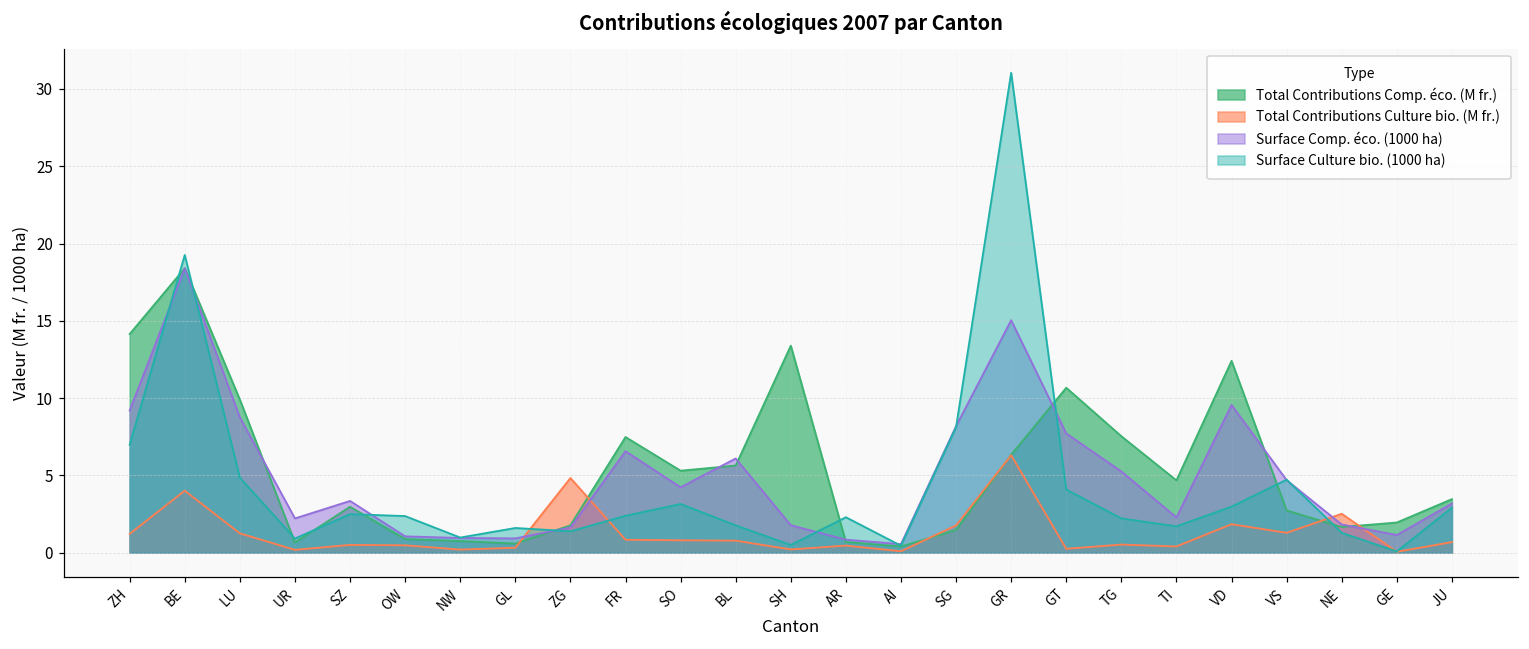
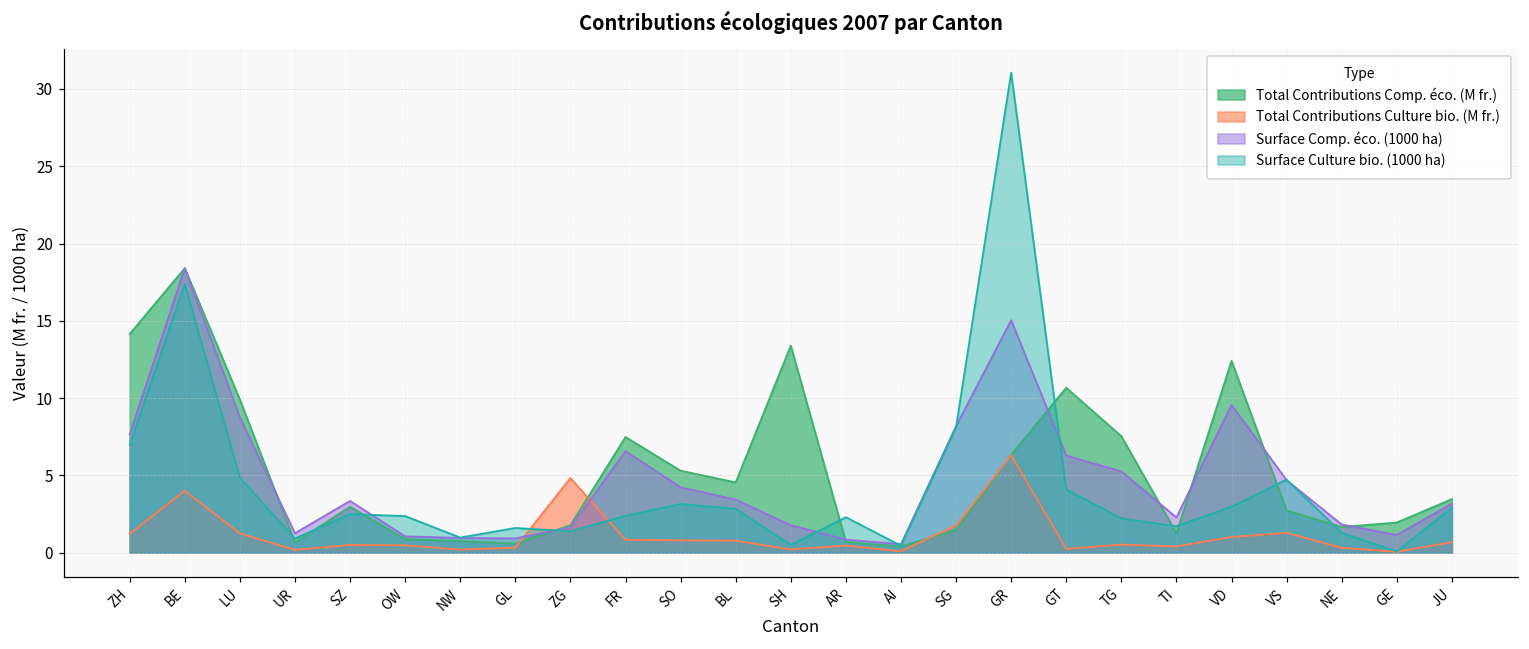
  {
    "Total Contributions Comp. éco. (M fr.)": {
      "ZH": 14.1,
      "LU": 9.9,
      "UR": 0.7,
      "SZ": 3.0,
      "NW": 0.7,
      "GL": 0.6,
      "FR": 7.5,
      "SO": 5.3,
-     "BL": 5.6,
+     "BL": 4.5,
      "SH": 13.4,
      "SG": 1.5,
      "GT": 10.7,
      "TG": 7.5,
-     "TI": 4.7,
+     "TI": 1.3,
      "VD": 12.4,
      "VS": 2.7,
      "GE": 1.9,
      "JU": 3.5
    },
    "Total Contributions Culture bio. (M fr.)": {
      "ZH": 1.2,
      "BE": 4.0,
      "LU": 1.2,
      "UR": 0.2,
      "SZ": 0.5,
      "OW": 0.5,
      "NW": 0.2,
      "GL": 0.3,
      "ZG": 4.8,
      "FR": 0.8,
      "SO": 0.8,
      "BL": 0.8,
      "SH": 0.2,
      "AR": 0.5,
      "AI": 0.1,
      "SG": 1.8,
      "GT": 0.2,
      "TG": 0.5,
      "TI": 0.4,
-     "VD": 1.8,
+     "VD": 1.0,
      "VS": 1.3,
-     "NE": 2.5,
+     "NE": 0.3,
      "JU": 0.7
    },
    "Surface Comp. éco. (1000 ha)": {
-     "ZH": 9.2,
+     "ZH": 7.6,
      "LU": 8.7,
-     "UR": 2.2,
+     "UR": 1.3,
      "SZ": 3.3,
      "GL": 0.9,
      "FR": 6.6,
      "SO": 4.2,
-     "BL": 6.1,
+     "BL": 3.4,
      "SH": 1.8,
      "GR": 15.0,
-     "GT": 7.7,
+     "GT": 6.3,
      "TG": 5.3,
      "TI": 2.3,
      "VD": 9.6,
      "GE": 1.1,
      "JU": 3.2
    },
    "Surface Culture bio. (1000 ha)": {
      "ZH": 7.0,
-     "BE": 19.3,
+     "BE": 17.4,
      "LU": 4.9,
      "UR": 0.9,
      "SZ": 2.5,
      "OW": 2.4,
      "GL": 1.6,
      "ZG": 1.4,
      "FR": 2.4,
      "SO": 3.1,
-     "BL": 1.8,
+     "BL": 2.8,
      "SH": 0.5,
      "AR": 2.3,
      "GR": 31.0,
      "GT": 4.1,
      "TG": 2.2,
      "TI": 1.7,
      "VD": 3.0,
      "NE": 1.3,
      "JU": 2.9
    }
  }
